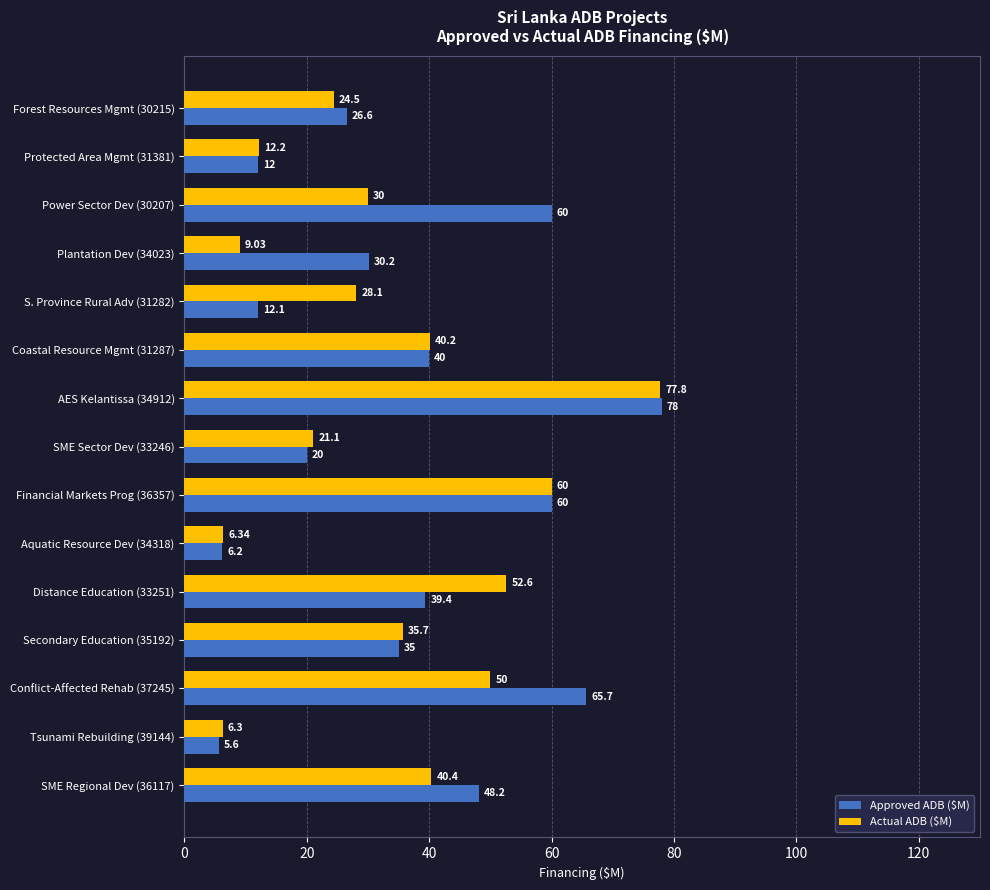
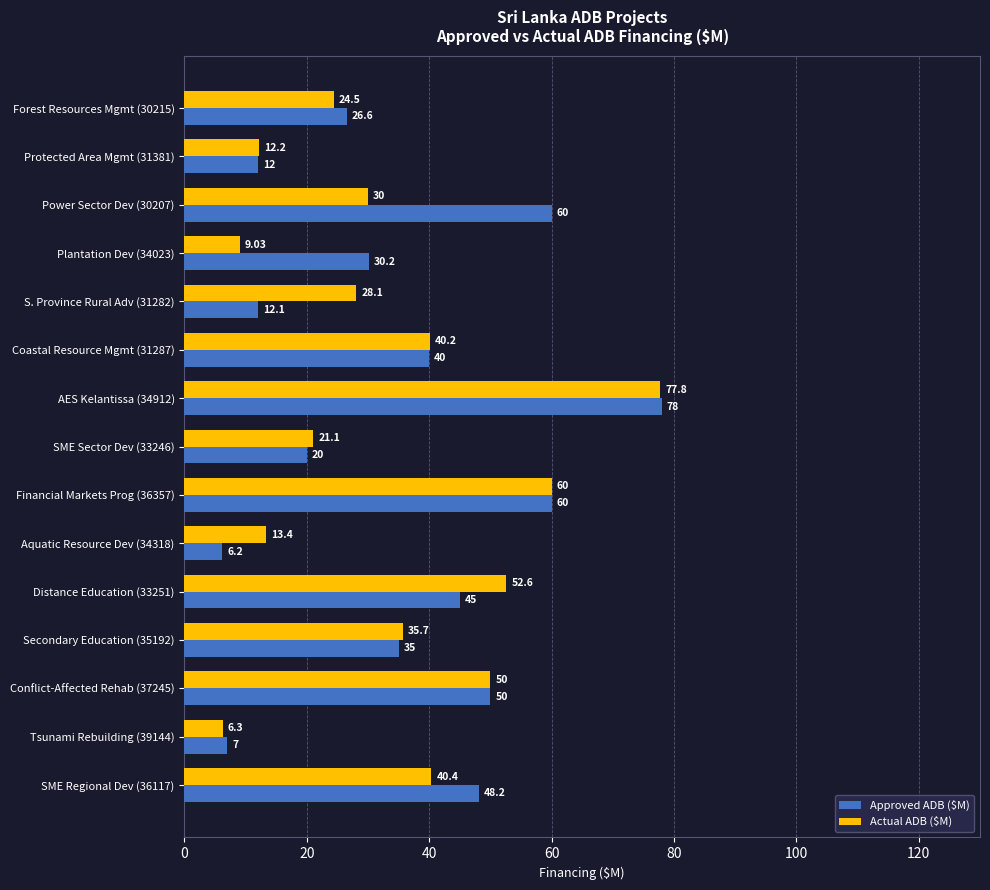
  {
    "Approved ADB ($M)": {
      "Forest Resources Mgmt (30215)": 26.6,
      "Protected Area Mgmt (31381)": 12,
      "Power Sector Dev (30207)": 60,
      "Plantation Dev (34023)": 30.2,
      "S. Province Rural Adv (31282)": 12.1,
      "Coastal Resource Mgmt (31287)": 40,
      "AES Kelantissa (34912)": 78,
      "SME Sector Dev (33246)": 20,
      "Financial Markets Prog (36357)": 60,
      "Aquatic Resource Dev (34318)": 6.2,
-     "Distance Education (33251)": 39.4,
+     "Distance Education (33251)": 45,
      "Secondary Education (35192)": 35,
-     "Conflict-Affected Rehab (37245)": 65.7,
-     "Tsunami Rebuilding (39144)": 5.6,
+     "Conflict-Affected Rehab (37245)": 50,
+     "Tsunami Rebuilding (39144)": 7,
      "SME Regional Dev (36117)": 48.2
    },
    "Actual ADB ($M)": {
      "Forest Resources Mgmt (30215)": 24.5,
      "Protected Area Mgmt (31381)": 12.2,
      "Power Sector Dev (30207)": 30,
      "Plantation Dev (34023)": 9.03,
      "S. Province Rural Adv (31282)": 28.1,
      "Coastal Resource Mgmt (31287)": 40.2,
      "AES Kelantissa (34912)": 77.8,
      "SME Sector Dev (33246)": 21.1,
      "Financial Markets Prog (36357)": 60,
-     "Aquatic Resource Dev (34318)": 6.34,
+     "Aquatic Resource Dev (34318)": 13.4,
      "Distance Education (33251)": 52.6,
      "Secondary Education (35192)": 35.7,
      "Conflict-Affected Rehab (37245)": 50,
      "Tsunami Rebuilding (39144)": 6.3,
      "SME Regional Dev (36117)": 40.4
    }
  }
